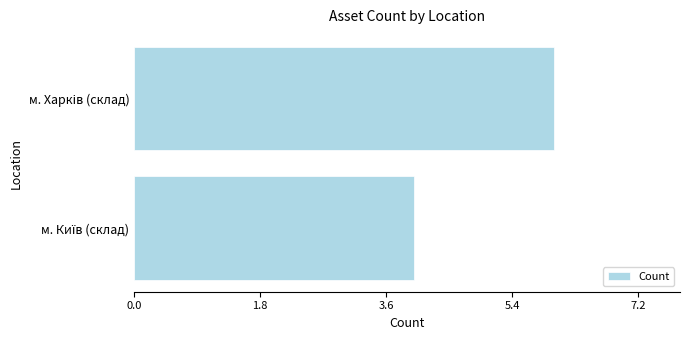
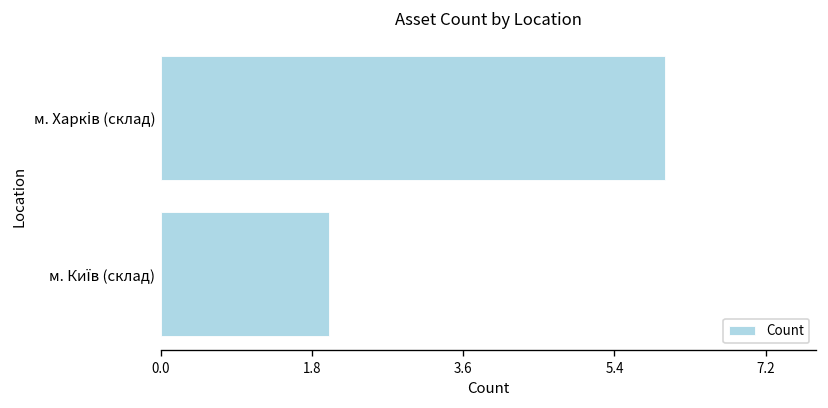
  {
    "м. Харків (склад)": 6,
-   "м. Київ (склад)": 4
+   "м. Київ (склад)": 2
  }
